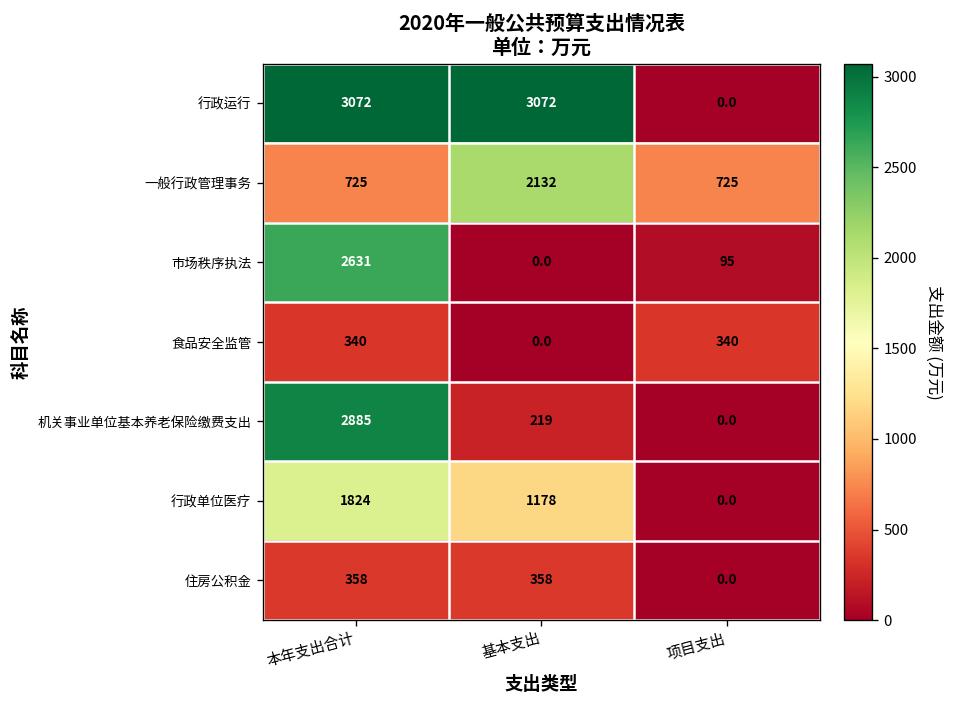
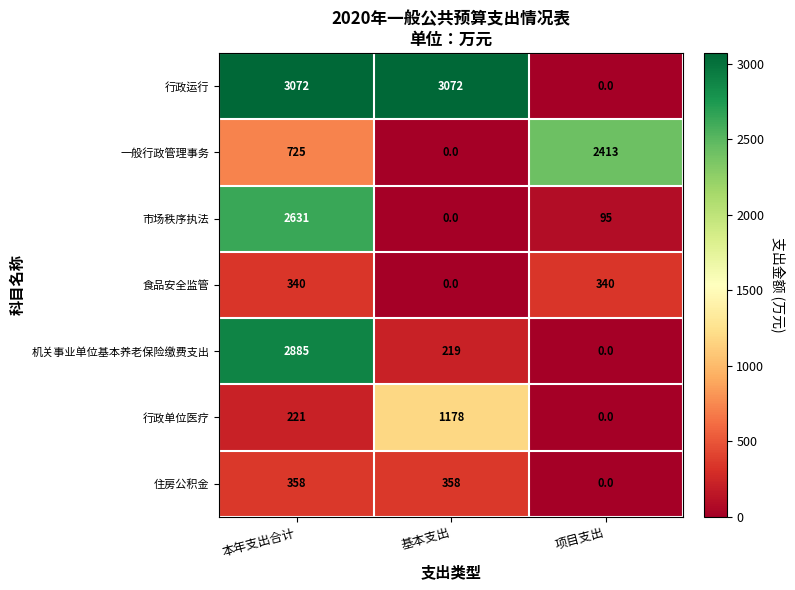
  {
    "行政运行": {
      "本年支出合计": 3072,
      "基本支出": 3072,
      "项目支出": 0.0
    },
    "一般行政管理事务": {
      "本年支出合计": 725,
-     "基本支出": 2132,
-     "项目支出": 725
+     "基本支出": 0.0,
+     "项目支出": 2413
    },
    "市场秩序执法": {
      "本年支出合计": 2631,
      "基本支出": 0.0,
      "项目支出": 95
    },
    "食品安全监管": {
      "本年支出合计": 340,
      "基本支出": 0.0,
      "项目支出": 340
    },
    "机关事业单位基本养老保险缴费支出": {
      "本年支出合计": 2885,
      "基本支出": 219,
      "项目支出": 0.0
    },
    "行政单位医疗": {
-     "本年支出合计": 1824,
+     "本年支出合计": 221,
      "基本支出": 1178,
      "项目支出": 0.0
    },
    "住房公积金": {
      "本年支出合计": 358,
      "基本支出": 358,
      "项目支出": 0.0
    }
  }
